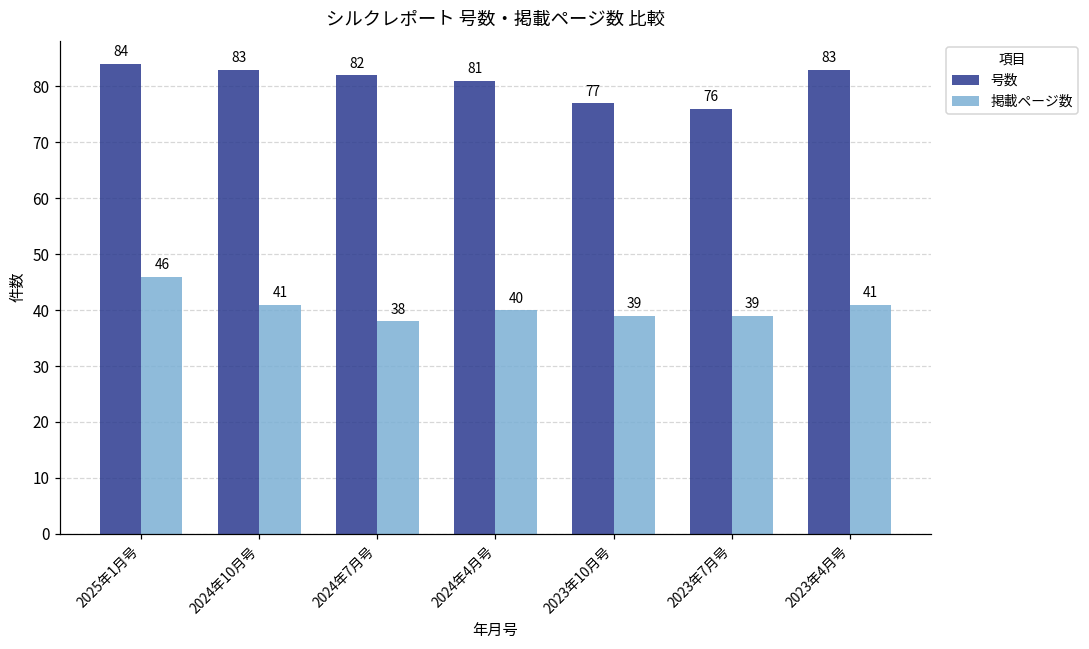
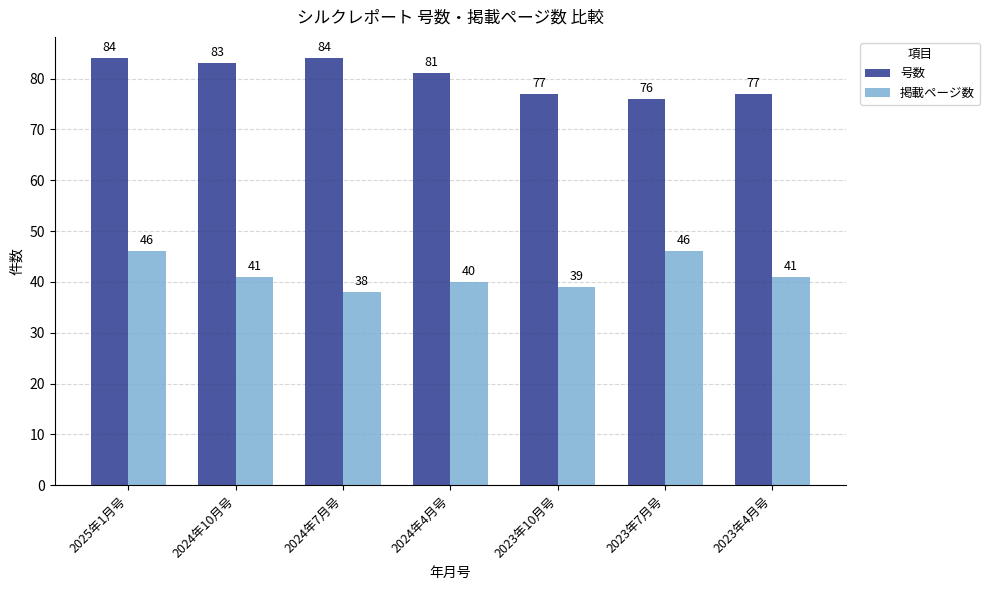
  {
    "号数": {
      "2025年1月号": 84,
      "2024年10月号": 83,
-     "2024年7月号": 82,
+     "2024年7月号": 84,
      "2024年4月号": 81,
      "2023年10月号": 77,
      "2023年7月号": 76,
-     "2023年4月号": 83
+     "2023年4月号": 77
    },
    "掲載ページ数": {
      "2025年1月号": 46,
      "2024年10月号": 41,
      "2024年7月号": 38,
      "2024年4月号": 40,
      "2023年10月号": 39,
-     "2023年7月号": 39,
+     "2023年7月号": 46,
      "2023年4月号": 41
    }
  }
